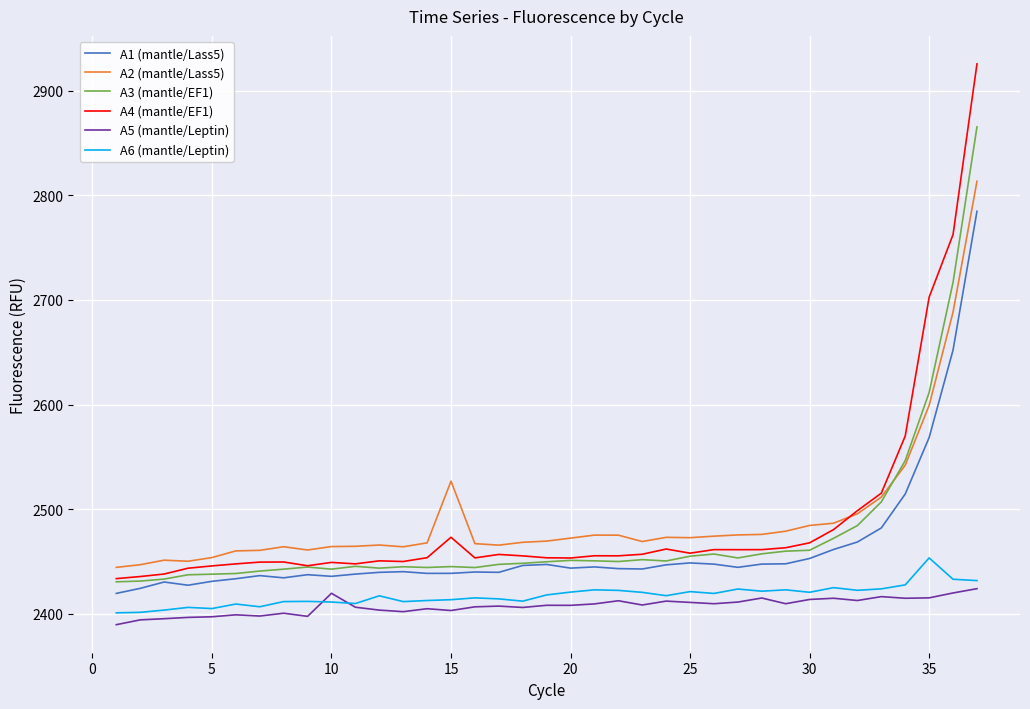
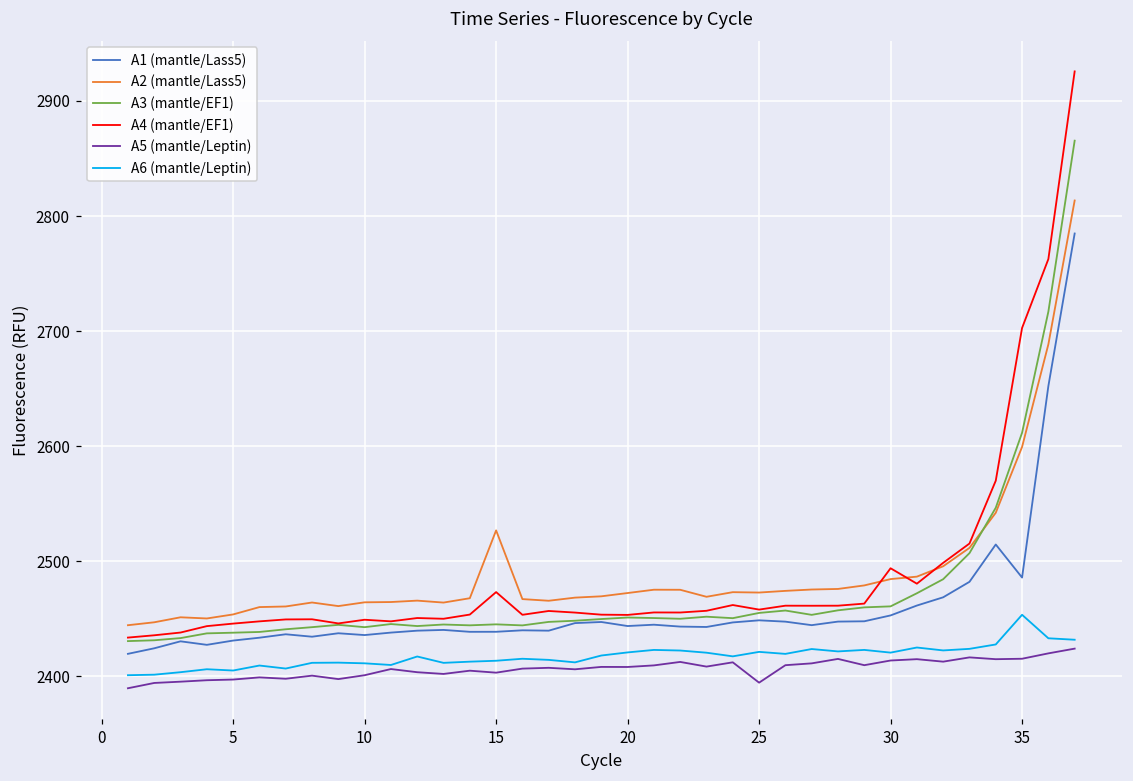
  {
    "A1 (mantle/Lass5)": {
      "5": 2431,
      "10": 2436,
      "15": 2439,
      "20": 2444,
      "25": 2449,
      "30": 2453,
-     "35": 2568
+     "35": 2486
    },
    "A2 (mantle/Lass5)": {
      "5": 2454,
      "10": 2464,
      "15": 2527,
      "20": 2472,
      "25": 2473,
      "30": 2484,
      "35": 2599
    },
    "A3 (mantle/EF1)": {
      "5": 2438,
      "10": 2443,
      "15": 2445,
      "25": 2455,
      "30": 2461,
      "35": 2612
    },
    "A4 (mantle/EF1)": {
      "5": 2446,
      "10": 2449,
      "15": 2473,
      "25": 2458,
-     "30": 2468,
+     "30": 2494,
      "35": 2703
    },
    "A5 (mantle/Leptin)": {
      "5": 2397,
-     "10": 2420,
+     "10": 2401,
      "15": 2403,
      "20": 2408,
-     "25": 2411,
+     "25": 2394,
      "30": 2414,
      "35": 2415
    },
    "A6 (mantle/Leptin)": {
      "5": 2405,
      "10": 2411,
      "15": 2413,
      "20": 2421,
      "25": 2421,
      "30": 2421,
      "35": 2453
    }
  }
